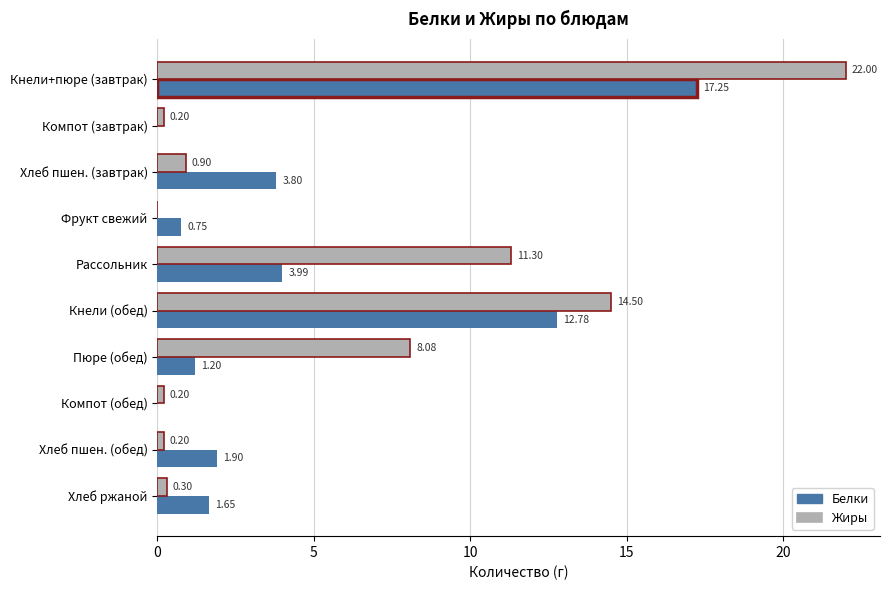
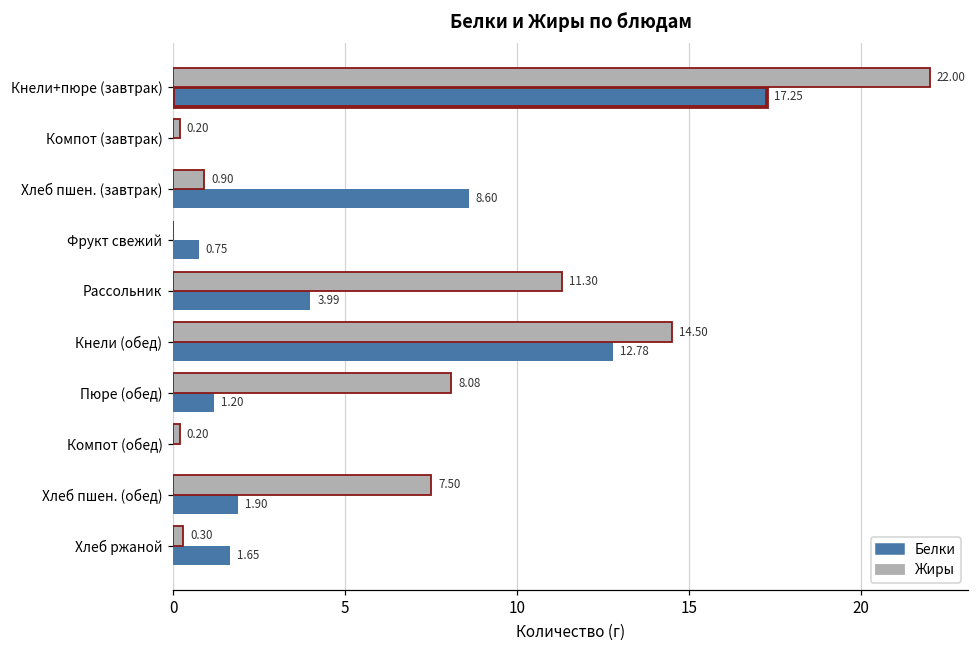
  {
    "Белки": {
      "Кнели+пюре (завтрак)": 17.25,
-     "Хлеб пшен. (завтрак)": 3.80,
+     "Хлеб пшен. (завтрак)": 8.60,
      "Фрукт свежий": 0.75,
      "Рассольник": 3.99,
      "Кнели (обед)": 12.78,
      "Пюре (обед)": 1.20,
      "Хлеб пшен. (обед)": 1.90,
      "Хлеб ржаной": 1.65
    },
    "Жиры": {
      "Кнели+пюре (завтрак)": 22.00,
      "Компот (завтрак)": 0.20,
      "Хлеб пшен. (завтрак)": 0.90,
      "Рассольник": 11.30,
      "Кнели (обед)": 14.50,
      "Пюре (обед)": 8.08,
      "Компот (обед)": 0.20,
-     "Хлеб пшен. (обед)": 0.20,
+     "Хлеб пшен. (обед)": 7.50,
      "Хлеб ржаной": 0.30
    }
  }
